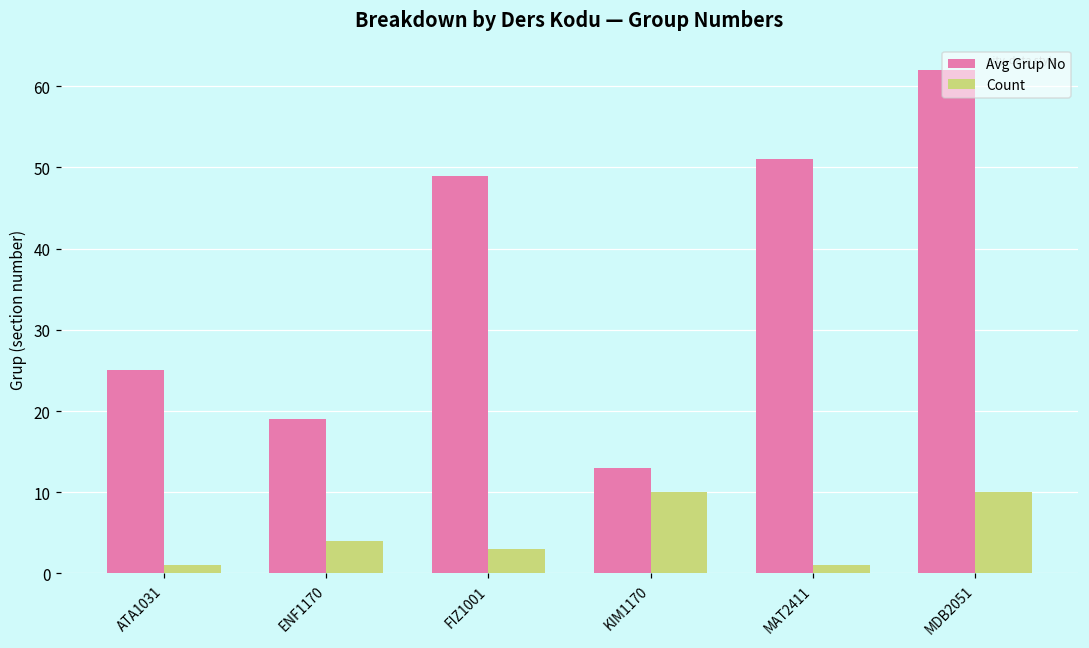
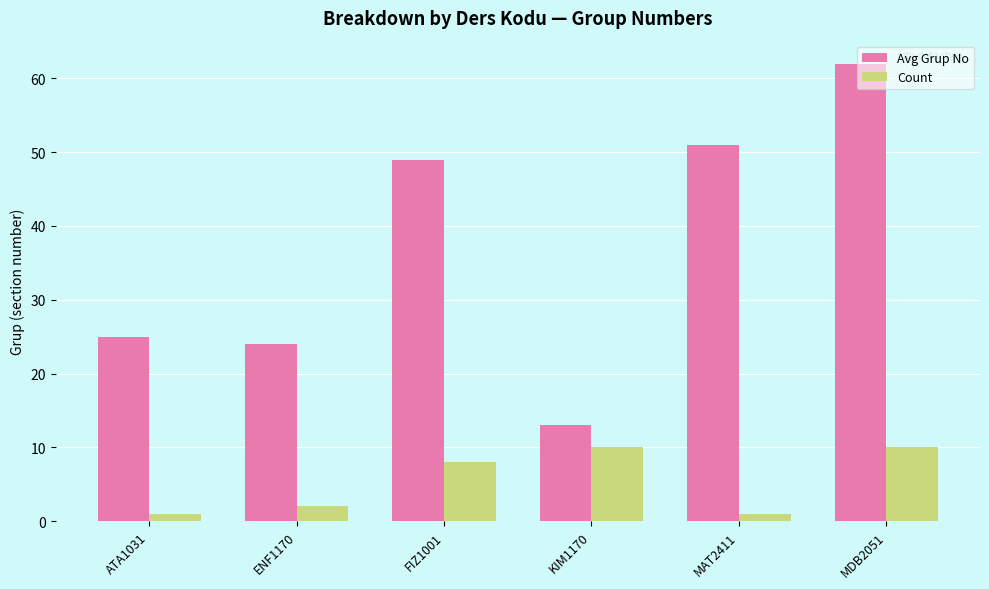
  {
    "Avg Grup No": {
      "ATA1031": 25,
-     "ENF1170": 19,
+     "ENF1170": 24,
      "FIZ1001": 49,
      "KIM1170": 13,
      "MAT2411": 51
    },
    "Count": {
      "ATA1031": 1,
-     "ENF1170": 4,
-     "FIZ1001": 3,
+     "ENF1170": 2,
+     "FIZ1001": 8,
      "KIM1170": 10,
      "MAT2411": 1,
      "MDB2051": 10
    }
  }
